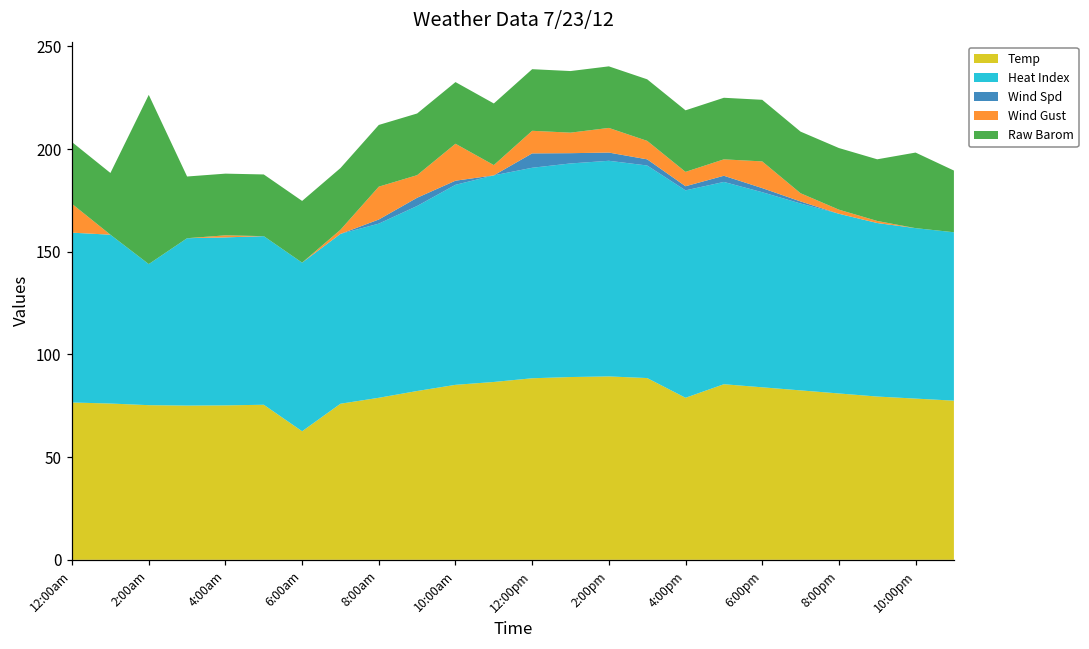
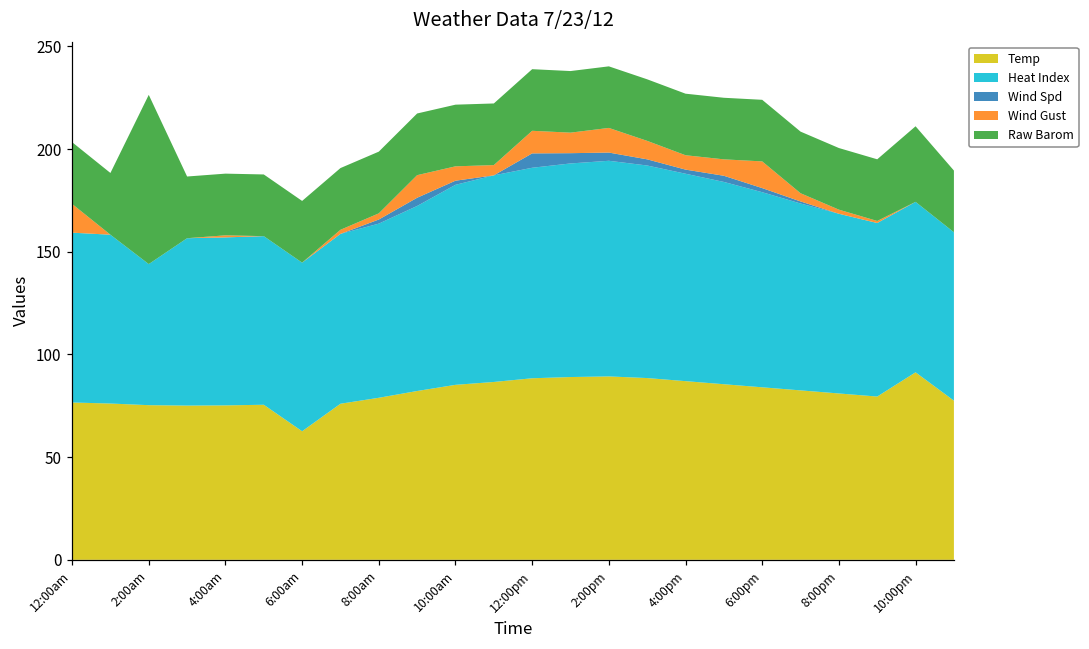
  {
    "Temp": {
      "12:00am": 77,
      "2:00am": 75,
      "4:00am": 75,
      "6:00am": 63,
      "8:00am": 79,
      "10:00am": 85,
      "12:00pm": 88,
      "2:00pm": 89,
-     "4:00pm": 79,
+     "4:00pm": 87,
      "6:00pm": 84,
      "8:00pm": 81,
-     "10:00pm": 79
+     "10:00pm": 91
    },
    "Heat Index": {
      "8:00am": 85,
      "10:00am": 97,
      "12:00pm": 103,
      "2:00pm": 105,
      "4:00pm": 101,
      "6:00pm": 95
    },
    "Wind Spd": {
      "8:00am": 2,
      "10:00am": 2,
      "12:00pm": 7,
      "2:00pm": 4,
      "4:00pm": 2,
      "6:00pm": 2
    },
    "Wind Gust": {
      "12:00am": 14,
-     "8:00am": 16,
-     "10:00am": 18,
+     "8:00am": 3,
+     "10:00am": 7,
      "12:00pm": 11,
      "2:00pm": 12,
      "4:00pm": 7,
      "6:00pm": 13,
      "8:00pm": 2
    },
    "Raw Barom": {
      "12:00am": 30,
      "2:00am": 82,
      "4:00am": 30,
      "6:00am": 30,
      "8:00am": 30,
      "10:00am": 30,
      "12:00pm": 30,
      "2:00pm": 30,
      "4:00pm": 30,
      "6:00pm": 30,
      "8:00pm": 30,
      "10:00pm": 37
    }
  }
